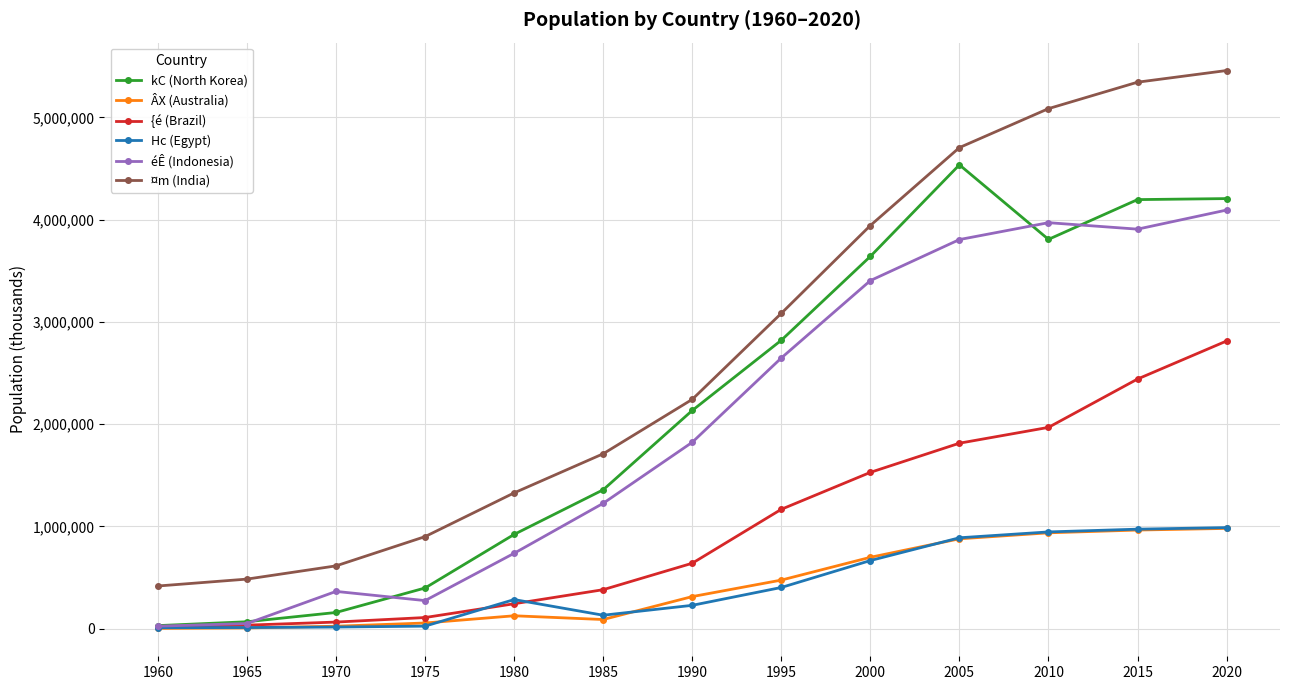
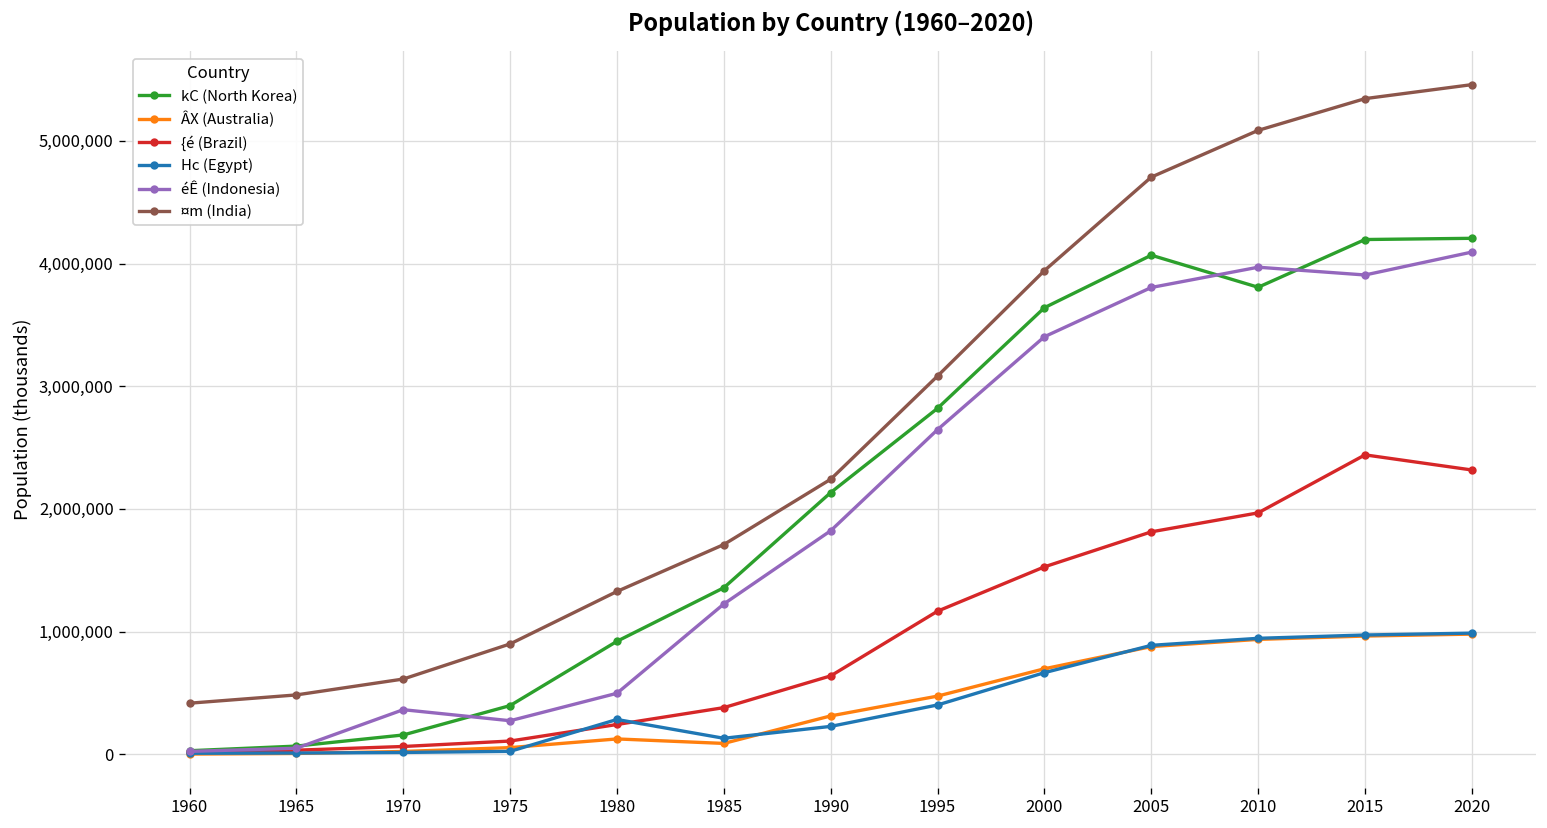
  {
    "kC (North Korea)": {
      "1970": "160,000",
      "1975": "400,000",
      "1980": "920,000",
      "1985": "1,360,000",
      "1990": "2,130,000",
      "1995": "2,820,000",
      "2000": "3,640,000",
-     "2005": "4,540,000",
+     "2005": "4,070,000",
      "2010": "3,810,000",
      "2015": "4,200,000",
      "2020": "4,210,000"
    },
    "ÂX (Australia)": {
      "1975": "50,000",
      "1980": "130,000",
      "1985": "90,000",
      "1990": "310,000",
      "1995": "470,000",
      "2000": "700,000"
    },
    "{é (Brazil)": {
      "1970": "60,000",
      "1975": "110,000",
      "1980": "240,000",
      "1985": "380,000",
      "1990": "640,000",
      "1995": "1,170,000",
      "2000": "1,530,000",
      "2005": "1,810,000",
      "2010": "1,970,000",
      "2015": "2,440,000",
-     "2020": "2,810,000"
+     "2020": "2,320,000"
    },
    "Hc (Egypt)": {
      "1975": "20,000",
      "1980": "280,000",
      "1985": "130,000",
      "1990": "230,000",
      "1995": "400,000",
      "2000": "670,000"
    },
    "éÊ (Indonesia)": {
      "1970": "360,000",
      "1975": "270,000",
-     "1980": "740,000",
+     "1980": "500,000",
      "1985": "1,230,000",
      "1990": "1,820,000",
      "1995": "2,650,000",
      "2000": "3,400,000",
      "2005": "3,800,000",
      "2010": "3,970,000",
      "2015": "3,910,000",
      "2020": "4,090,000"
    },
    "¤m (India)": {
      "1960": "420,000",
      "1965": "480,000",
      "1970": "610,000",
      "1975": "900,000",
      "1980": "1,330,000",
      "1985": "1,710,000",
      "1990": "2,240,000",
      "1995": "3,080,000",
      "2000": "3,940,000",
      "2005": "4,700,000",
      "2010": "5,090,000",
      "2015": "5,340,000",
      "2020": "5,460,000"
    }
  }
